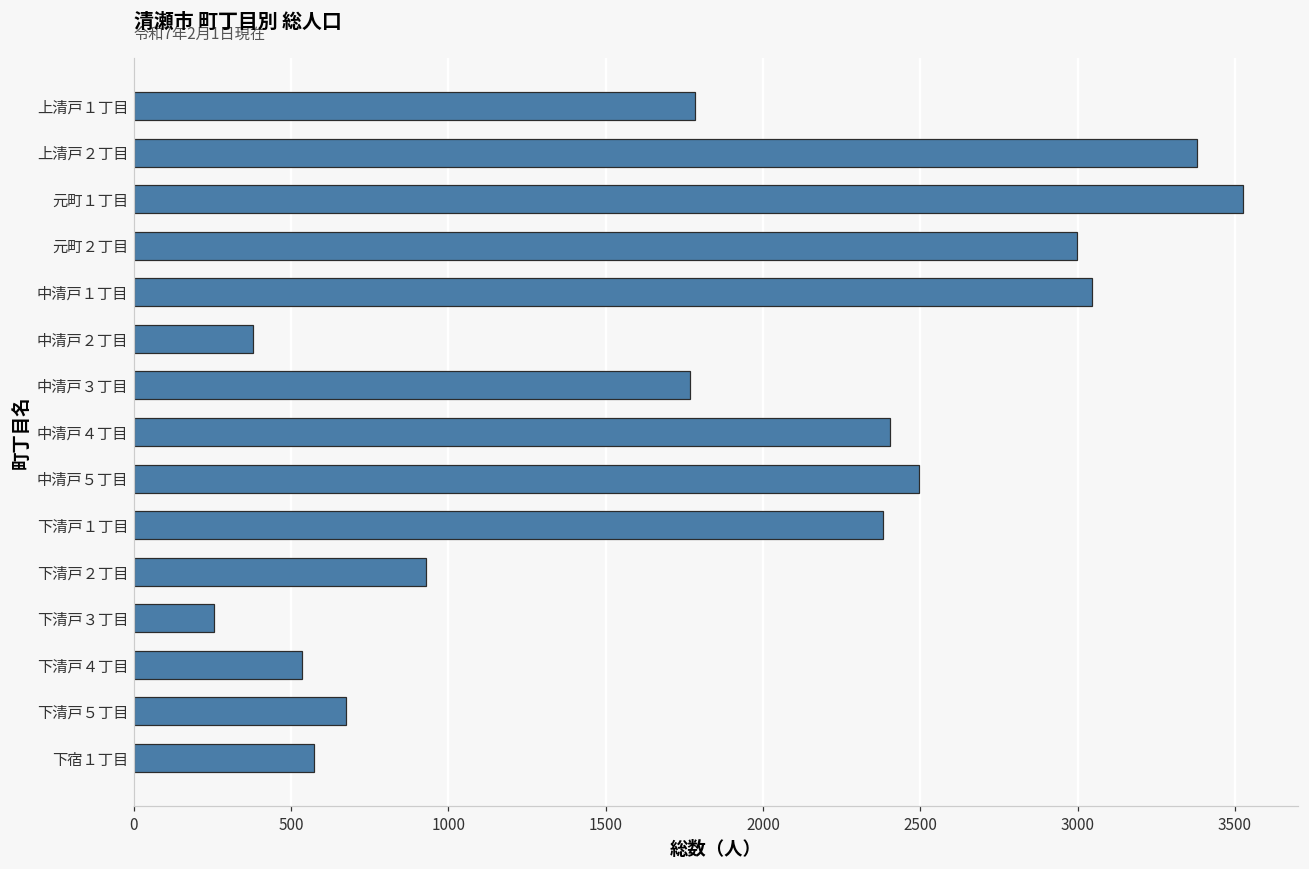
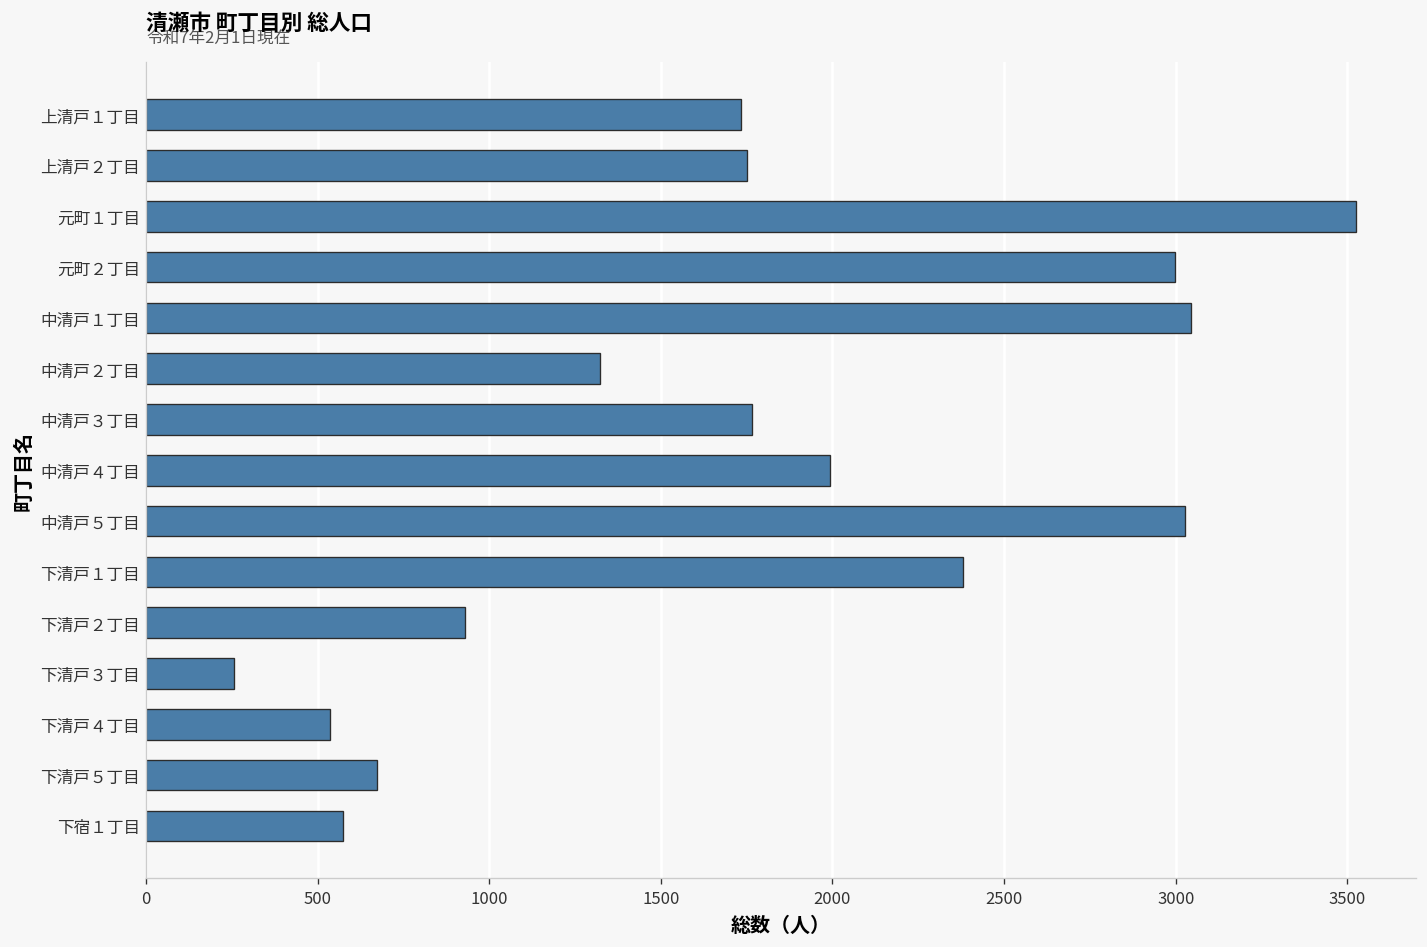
  {
-   "上清戸１丁目": 1790,
-   "上清戸２丁目": 3380,
+   "上清戸１丁目": 1730,
+   "上清戸２丁目": 1750,
    "元町１丁目": 3520,
    "元町２丁目": 3000,
    "中清戸１丁目": 3040,
-   "中清戸２丁目": 380,
+   "中清戸２丁目": 1320,
    "中清戸３丁目": 1770,
-   "中清戸４丁目": 2400,
-   "中清戸５丁目": 2500,
+   "中清戸４丁目": 1990,
+   "中清戸５丁目": 3030,
    "下清戸１丁目": 2380,
    "下清戸２丁目": 930,
    "下清戸３丁目": 260,
    "下清戸４丁目": 540,
    "下清戸５丁目": 670,
    "下宿１丁目": 570
  }
